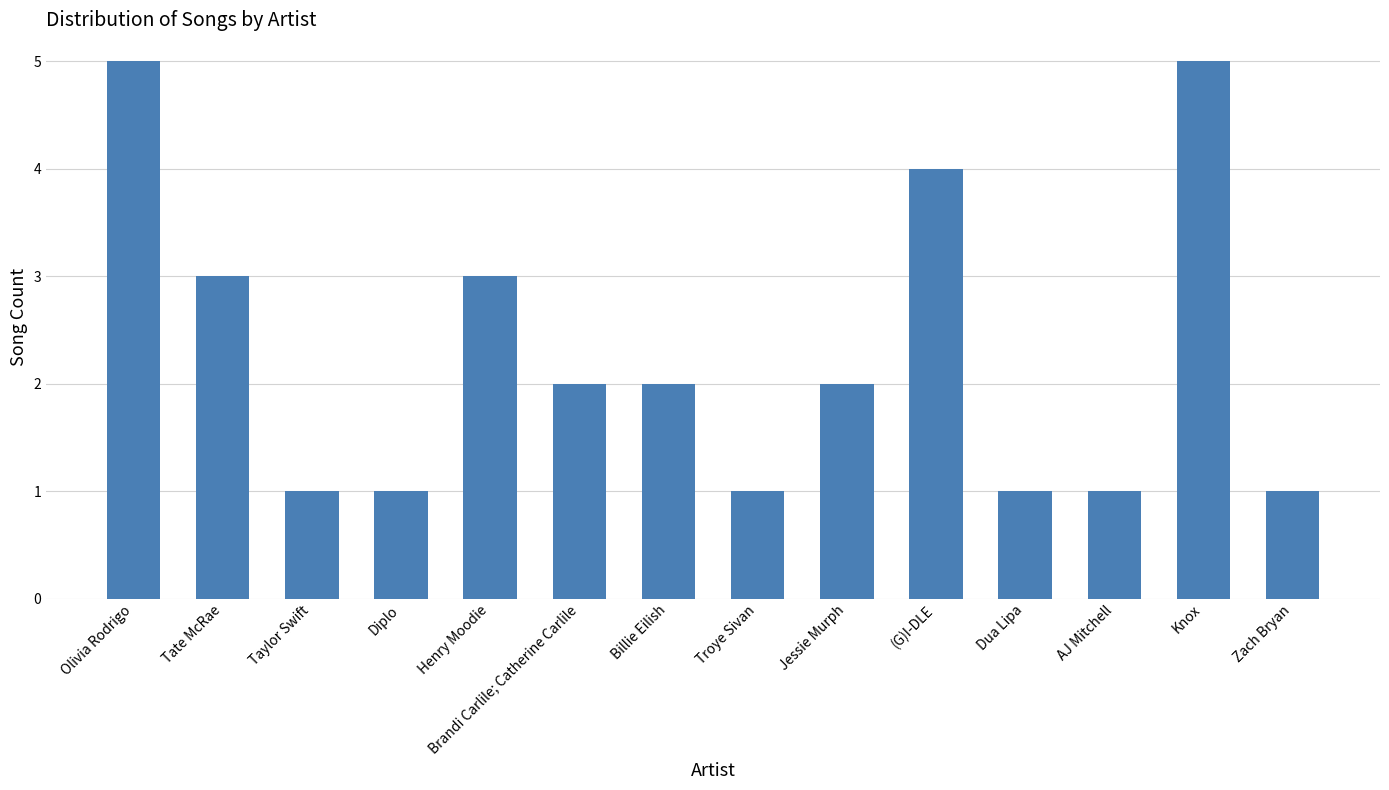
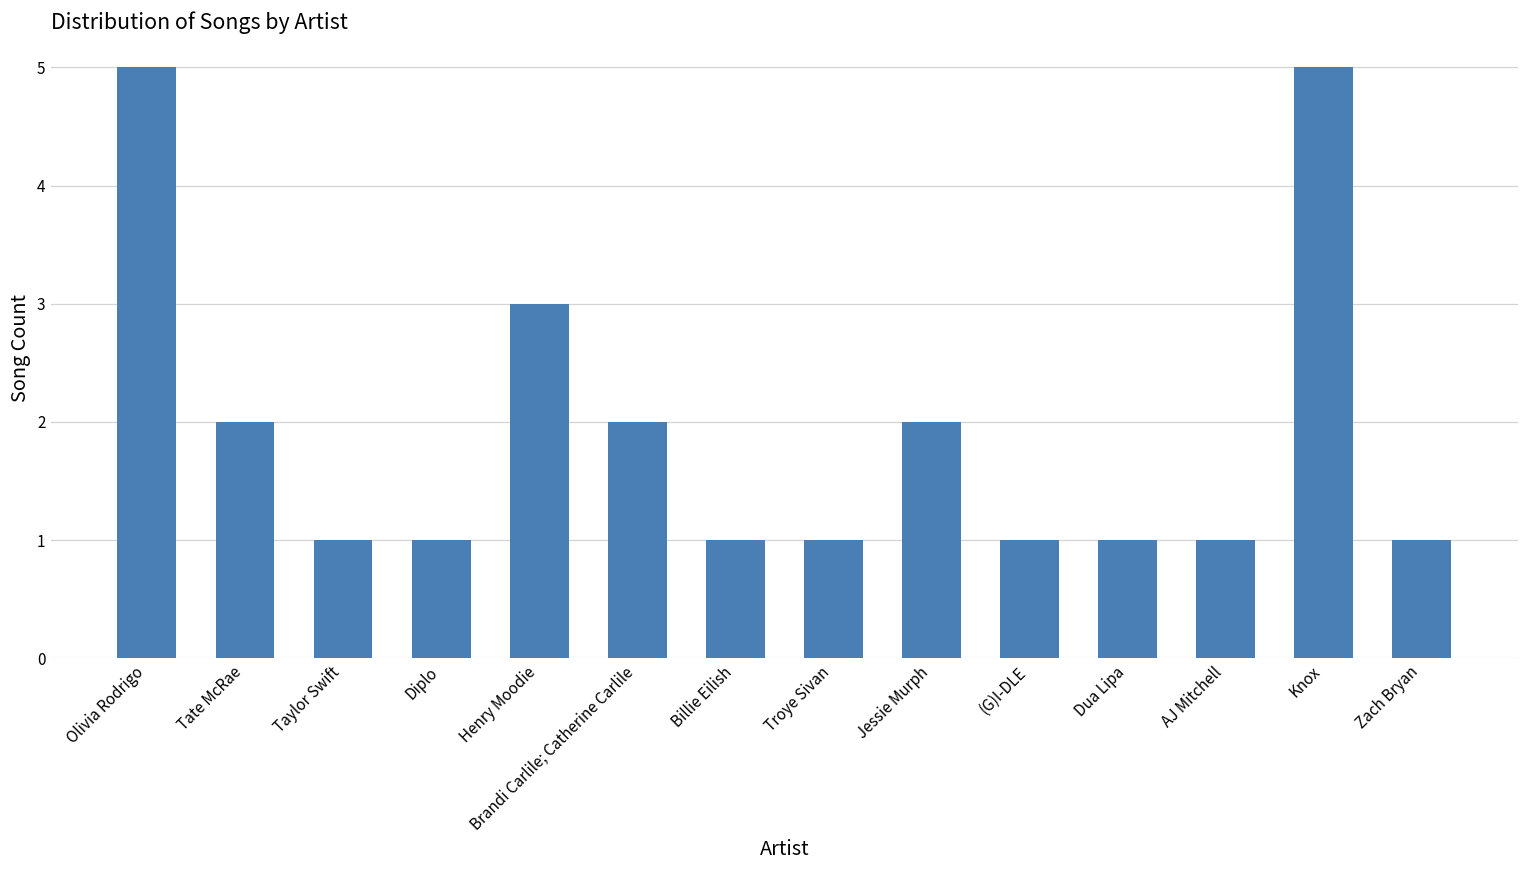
  {
    "Olivia Rodrigo": 5,
-   "Tate McRae": 3,
+   "Tate McRae": 2,
    "Taylor Swift": 1,
    "Diplo": 1,
    "Henry Moodie": 3,
    "Brandi Carlile; Catherine Carlile": 2,
-   "Billie Eilish": 2,
+   "Billie Eilish": 1,
    "Troye Sivan": 1,
    "Jessie Murph": 2,
-   "(G)I-DLE": 4,
+   "(G)I-DLE": 1,
    "Dua Lipa": 1,
    "AJ Mitchell": 1,
    "Knox": 5,
    "Zach Bryan": 1
  }
